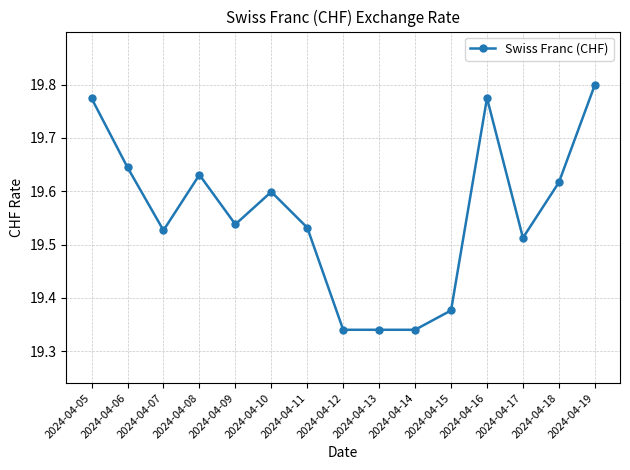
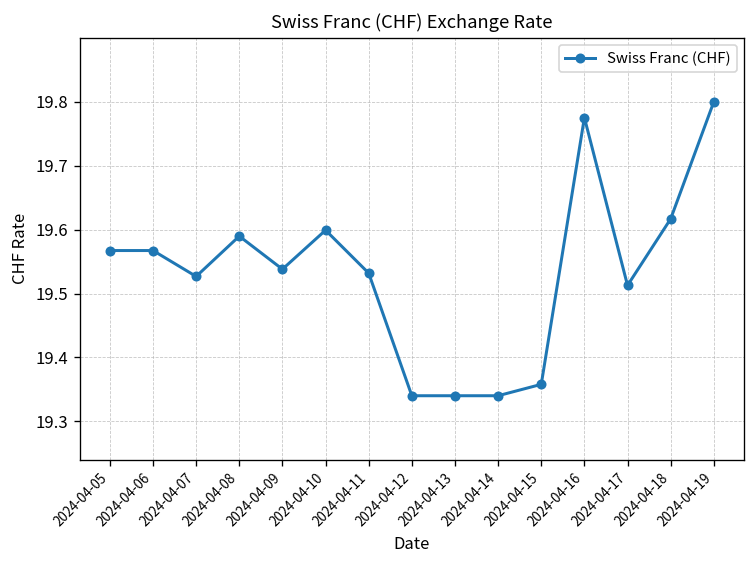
  {
-   "2024-04-05": 19.77,
-   "2024-04-06": 19.64,
+   "2024-04-05": 19.57,
+   "2024-04-06": 19.57,
    "2024-04-07": 19.53,
-   "2024-04-08": 19.63,
+   "2024-04-08": 19.59,
    "2024-04-09": 19.54,
    "2024-04-10": 19.60,
    "2024-04-11": 19.53,
    "2024-04-12": 19.34,
    "2024-04-13": 19.34,
    "2024-04-14": 19.34,
-   "2024-04-15": 19.38,
+   "2024-04-15": 19.36,
    "2024-04-16": 19.78,
    "2024-04-17": 19.51,
    "2024-04-18": 19.62,
    "2024-04-19": 19.80
  }
